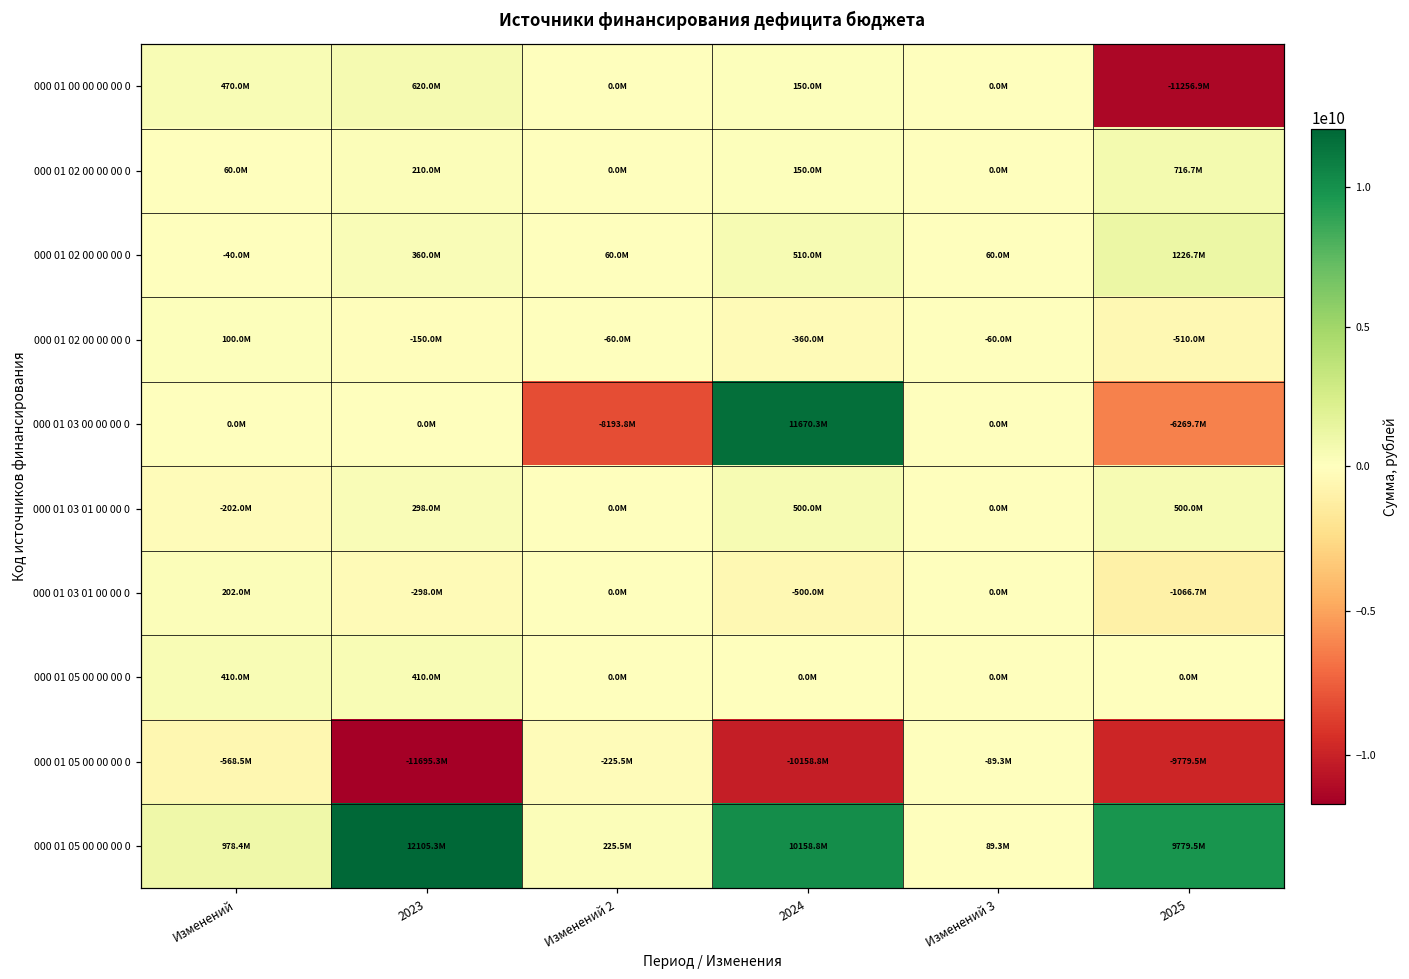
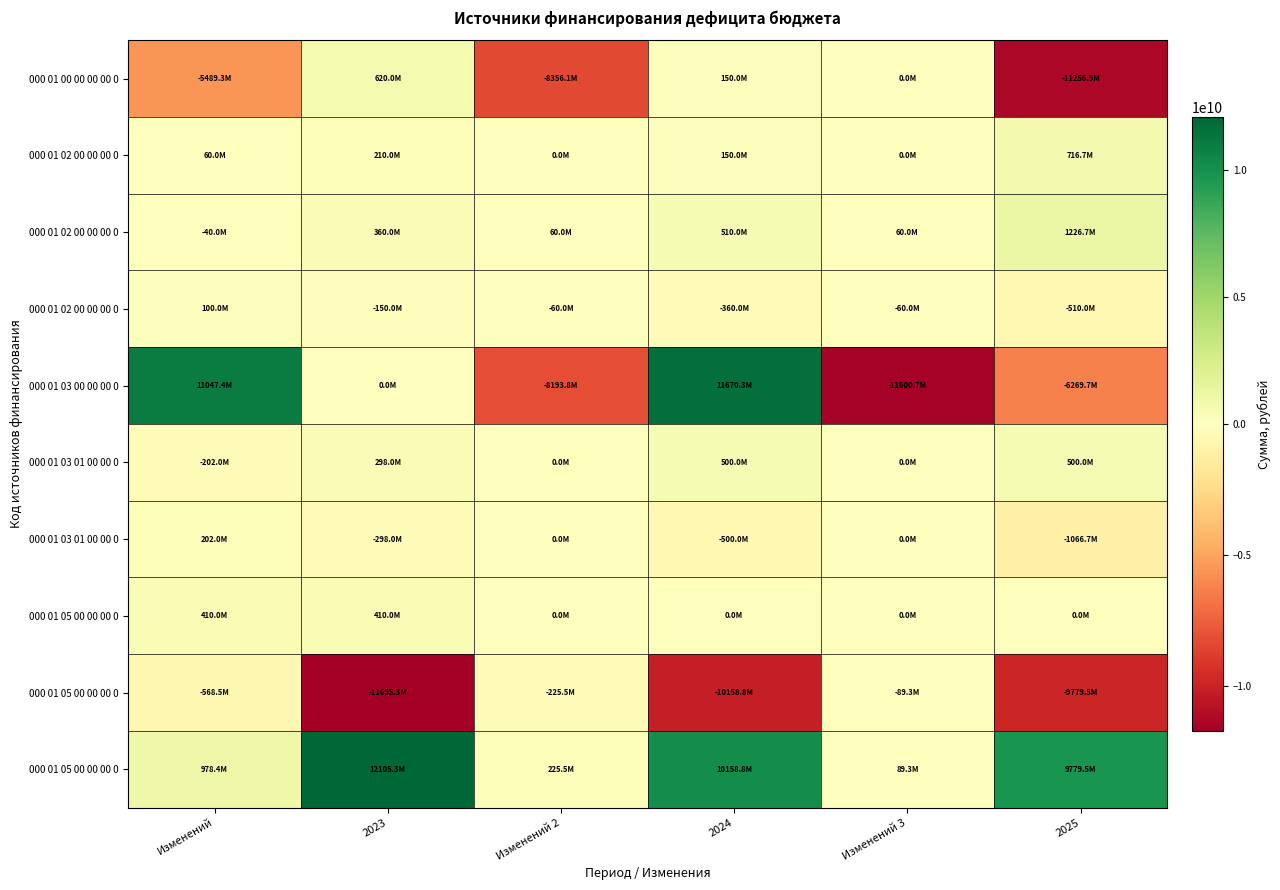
  {
    "000 01 00 00 00 00 0": {
-     "Изменений": "470.0M",
+     "Изменений": "-5489.3M",
      "2023": "620.0M",
-     "Изменений 2": "0.0M",
+     "Изменений 2": "-8356.1M",
      "2024": "150.0M",
      "Изменений 3": "0.0M",
      "2025": "-11256.9M"
    },
    "000 01 03 00 00 00 0": {
-     "Изменений": "0.0M",
+     "Изменений": "11047.4M",
      "2023": "0.0M",
      "Изменений 2": "-8193.8M",
      "2024": "11670.3M",
-     "Изменений 3": "0.0M",
+     "Изменений 3": "-11600.7M",
      "2025": "-6269.7M"
    }
  }
